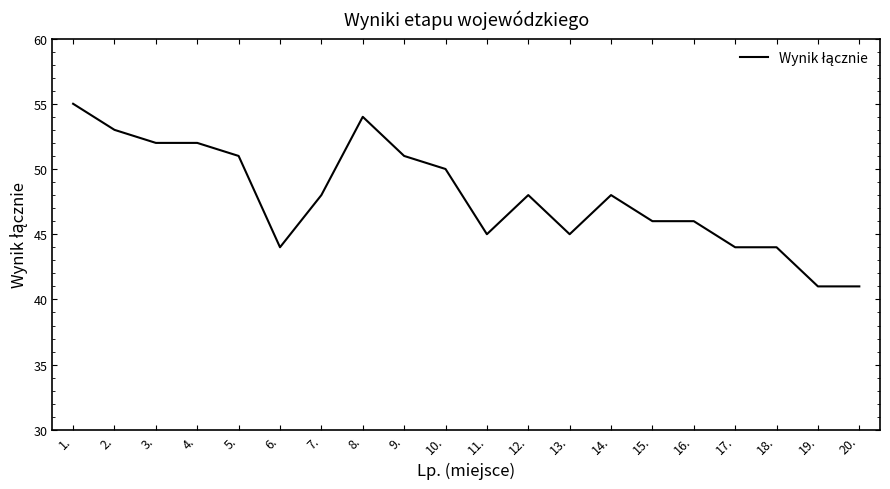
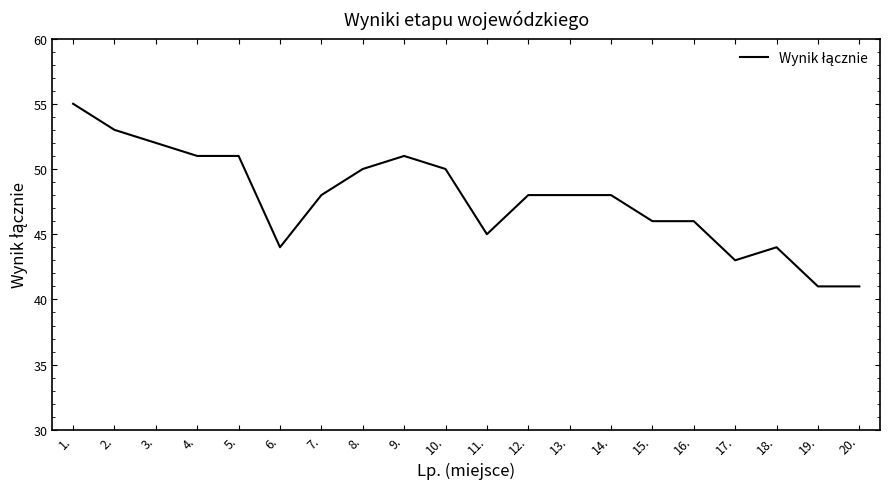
  {
    "1.": 55,
    "2.": 53,
    "3.": 52,
-   "4.": 52,
+   "4.": 51,
    "5.": 51,
    "6.": 44,
    "7.": 48,
-   "8.": 54,
+   "8.": 50,
    "9.": 51,
    "10.": 50,
    "11.": 45,
    "12.": 48,
-   "13.": 45,
+   "13.": 48,
    "14.": 48,
    "15.": 46,
    "16.": 46,
-   "17.": 44,
+   "17.": 43,
    "18.": 44,
    "19.": 41,
    "20.": 41
  }
